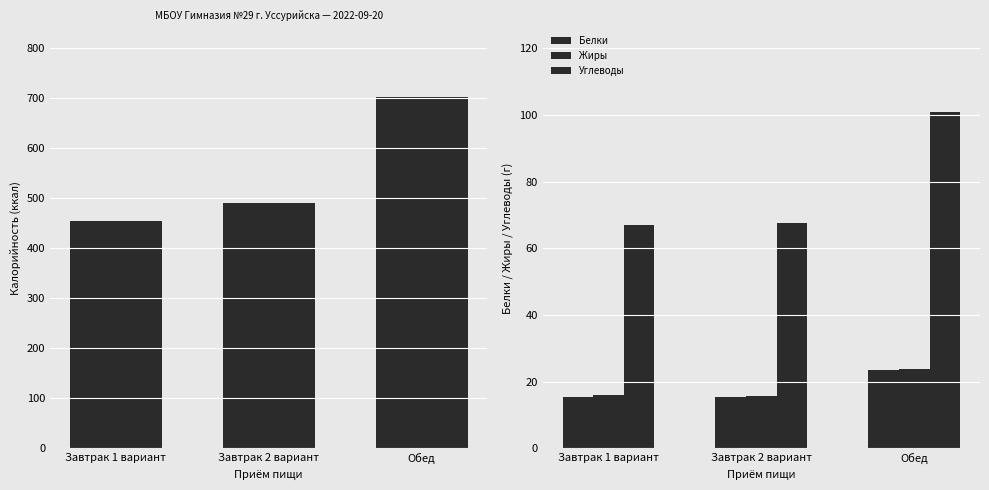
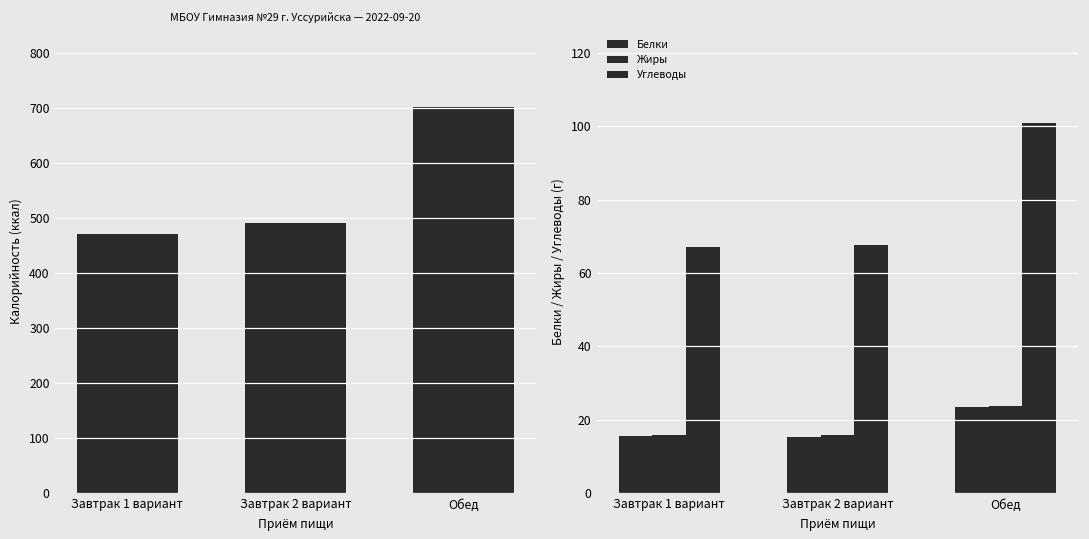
  {
    "МБОУ Гимназия №29 г. Уссурийска — 2022-09-20": {
-     "Завтрак 1 вариант": 450,
+     "Завтрак 1 вариант": 470,
      "Завтрак 2 вариант": 490,
      "Обед": 700
    }
  }
